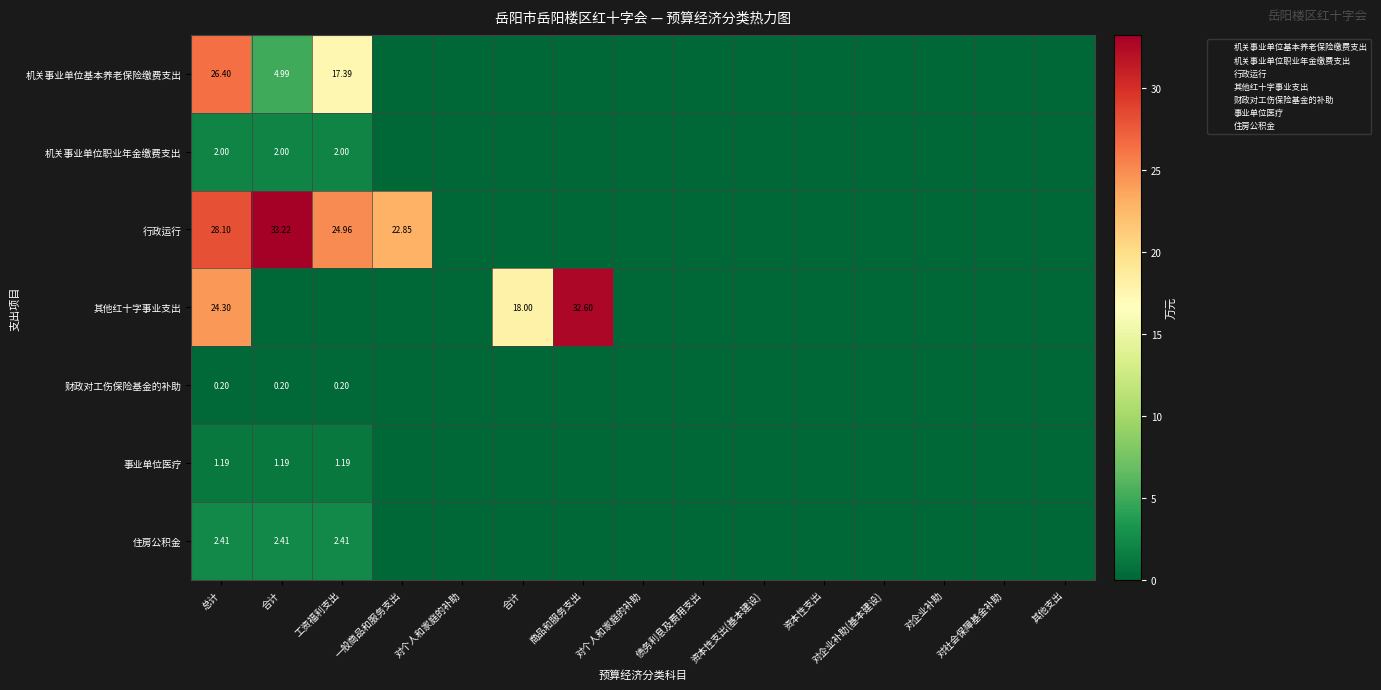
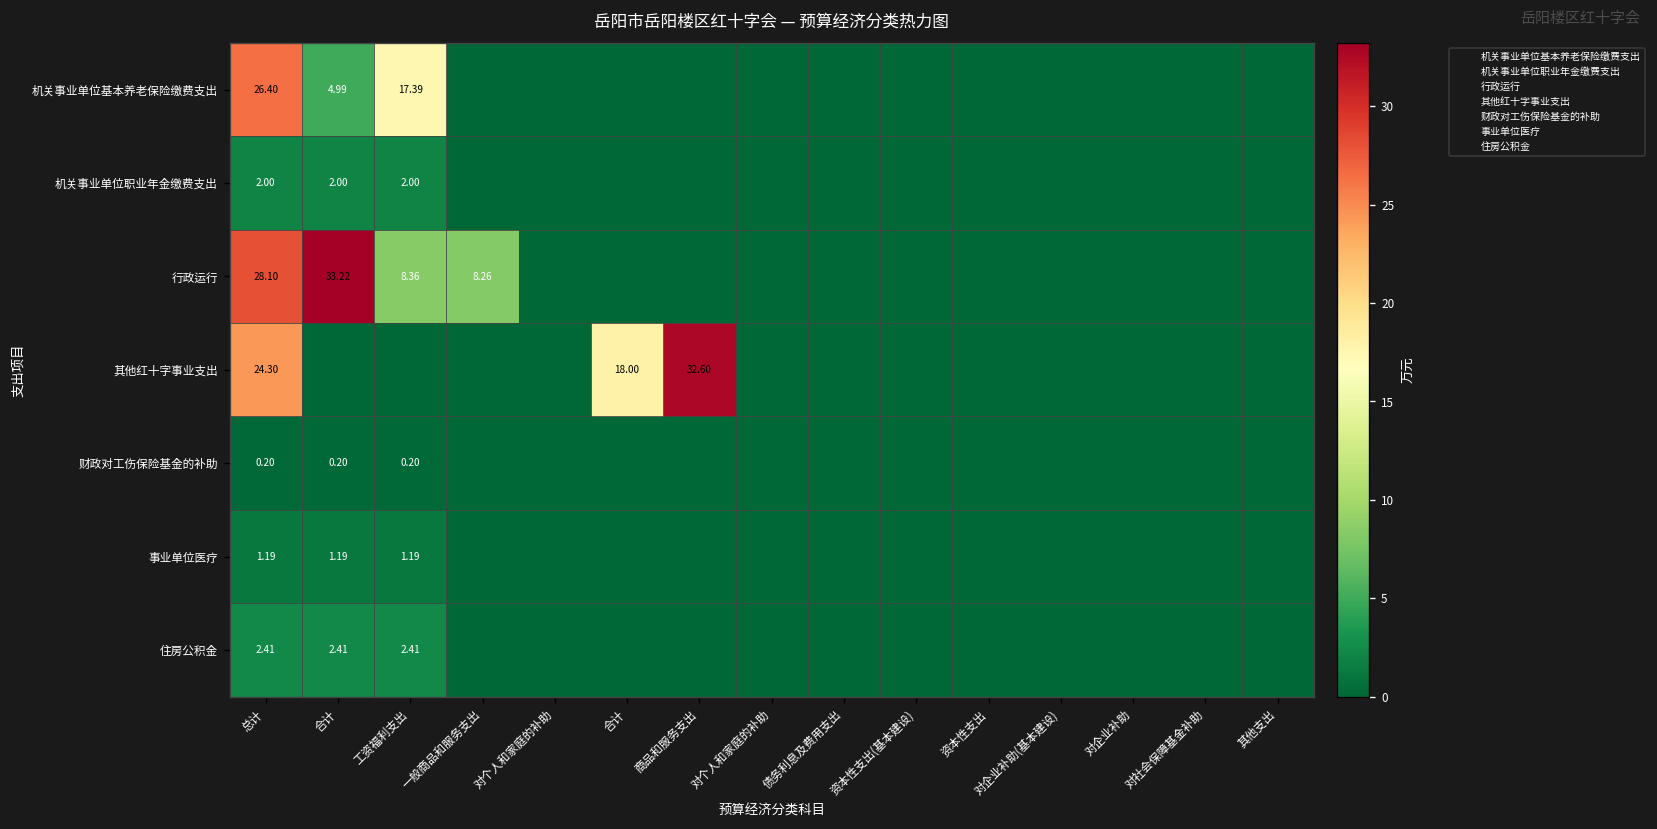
  {
    "机关事业单位基本养老保险缴费支出": {
      "总计": 26.40,
      "工资福利支出": 17.39
    },
    "机关事业单位职业年金缴费支出": {
      "总计": 2.00,
      "工资福利支出": 2.00
    },
    "行政运行": {
      "总计": 28.10,
-     "工资福利支出": 24.96,
-     "一般商品和服务支出": 22.85
+     "工资福利支出": 8.36,
+     "一般商品和服务支出": 8.26
    },
    "其他红十字事业支出": {
      "总计": 24.30,
      "商品和服务支出": 32.60
    },
    "财政对工伤保险基金的补助": {
      "总计": 0.20,
      "工资福利支出": 0.20
    },
    "事业单位医疗": {
      "总计": 1.19,
      "工资福利支出": 1.19
    },
    "住房公积金": {
      "总计": 2.41,
      "工资福利支出": 2.41
    }
  }
